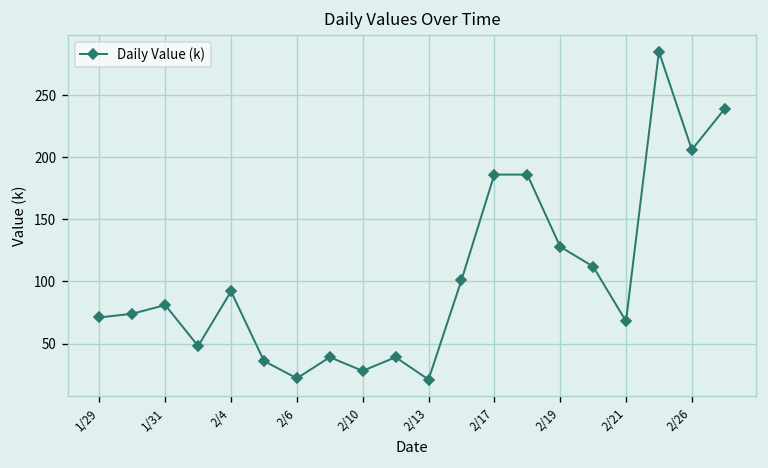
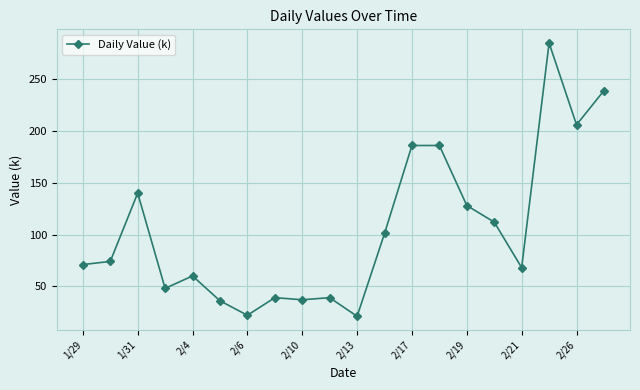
  {
    "1/29": 71,
-   "1/31": 81,
-   "2/4": 92,
+   "1/31": 140,
+   "2/4": 60,
    "2/6": 22,
-   "2/10": 28,
+   "2/10": 37,
    "2/13": 21,
    "2/17": 186,
    "2/19": 128,
    "2/21": 68,
    "2/26": 206
  }
